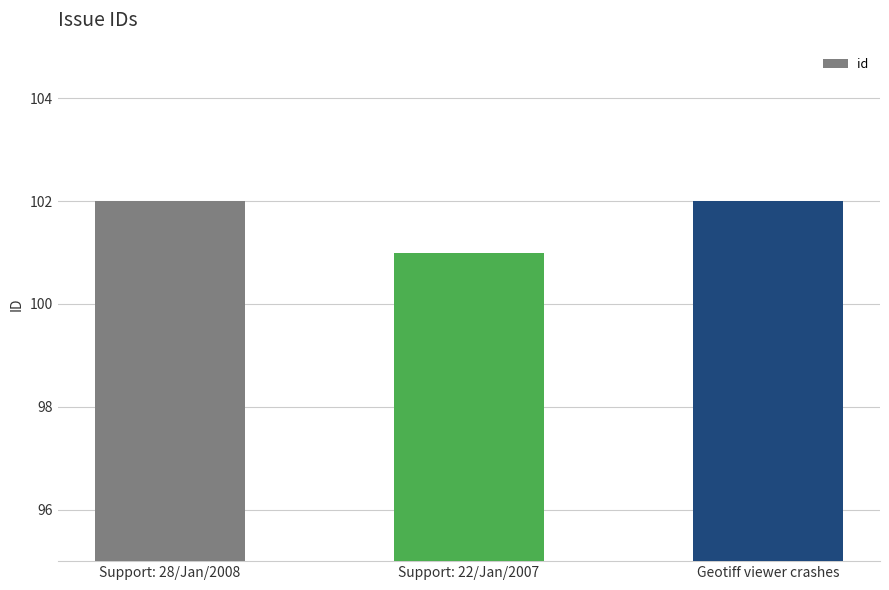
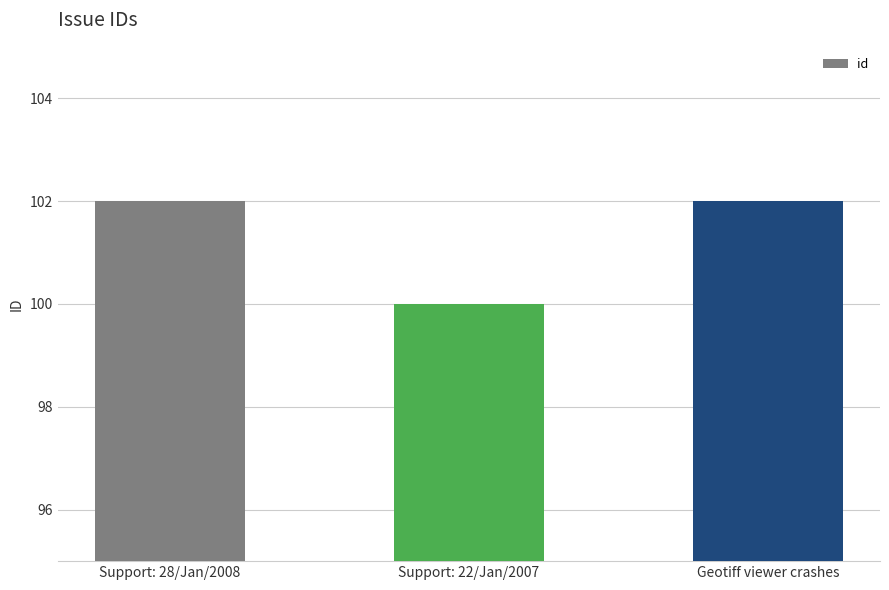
  {
    "Support: 28/Jan/2008": 102,
-   "Support: 22/Jan/2007": 101,
+   "Support: 22/Jan/2007": 100,
    "Geotiff viewer crashes": 102
  }
